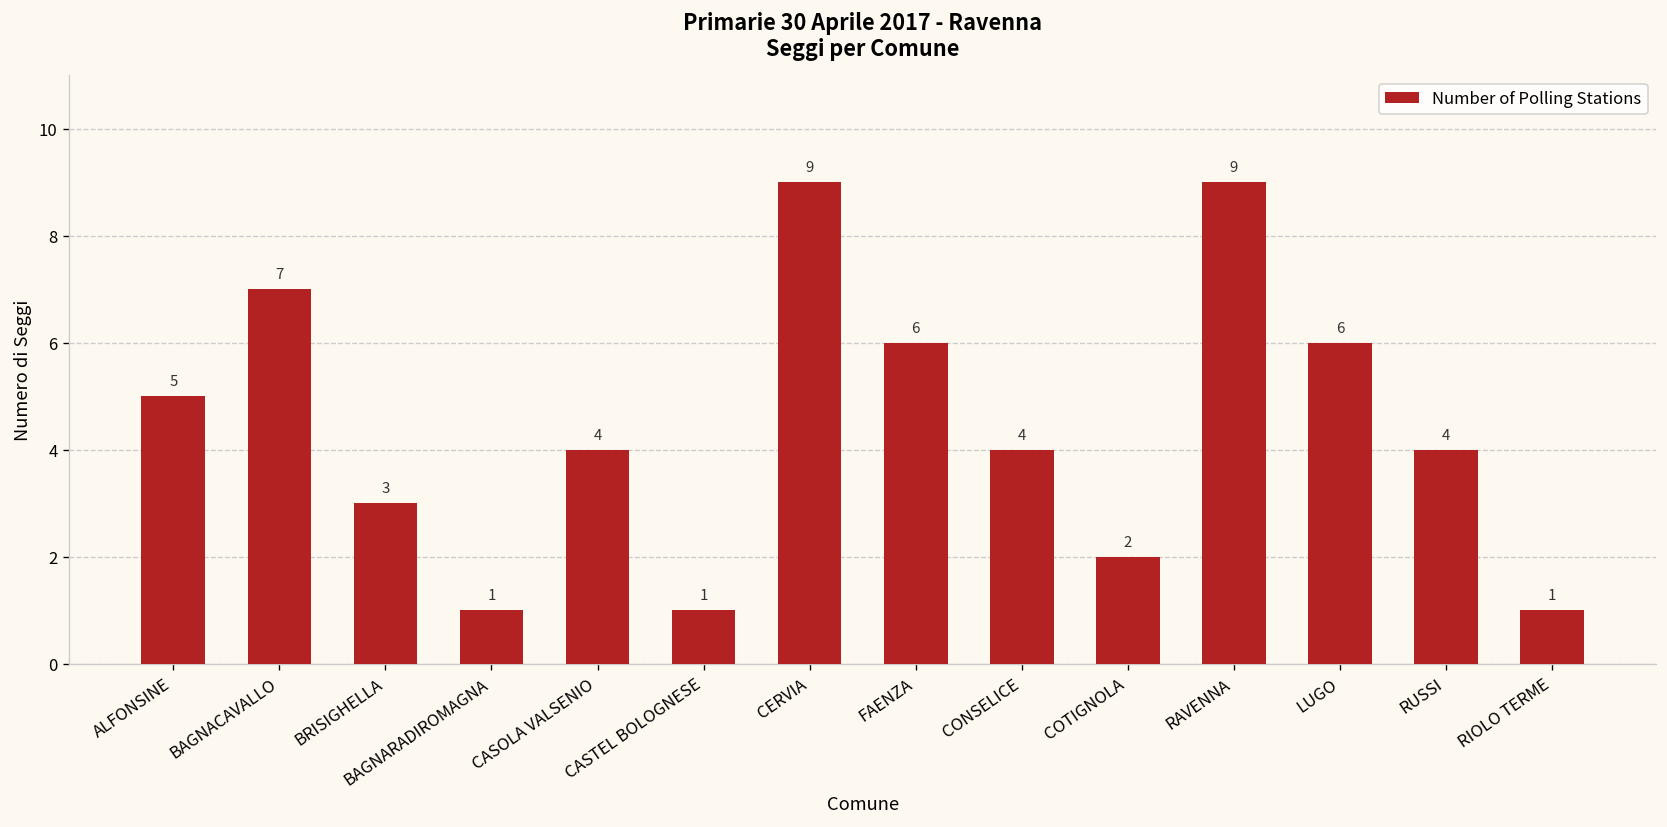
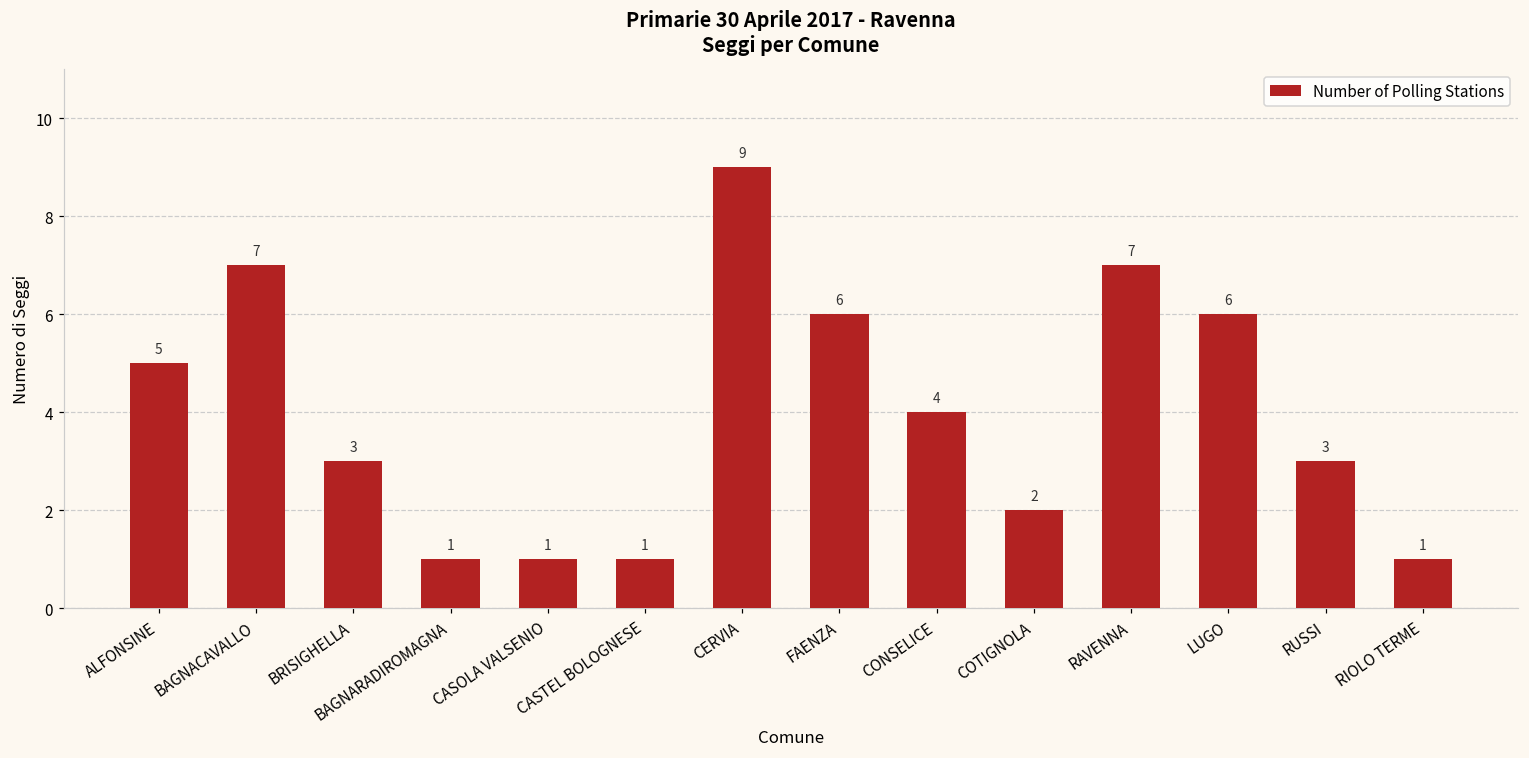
  {
    "ALFONSINE": 5,
    "BAGNACAVALLO": 7,
    "BRISIGHELLA": 3,
    "BAGNARADIROMAGNA": 1,
-   "CASOLA VALSENIO": 4,
+   "CASOLA VALSENIO": 1,
    "CASTEL BOLOGNESE": 1,
    "CERVIA": 9,
    "FAENZA": 6,
    "CONSELICE": 4,
    "COTIGNOLA": 2,
-   "RAVENNA": 9,
+   "RAVENNA": 7,
    "LUGO": 6,
-   "RUSSI": 4,
+   "RUSSI": 3,
    "RIOLO TERME": 1
  }
